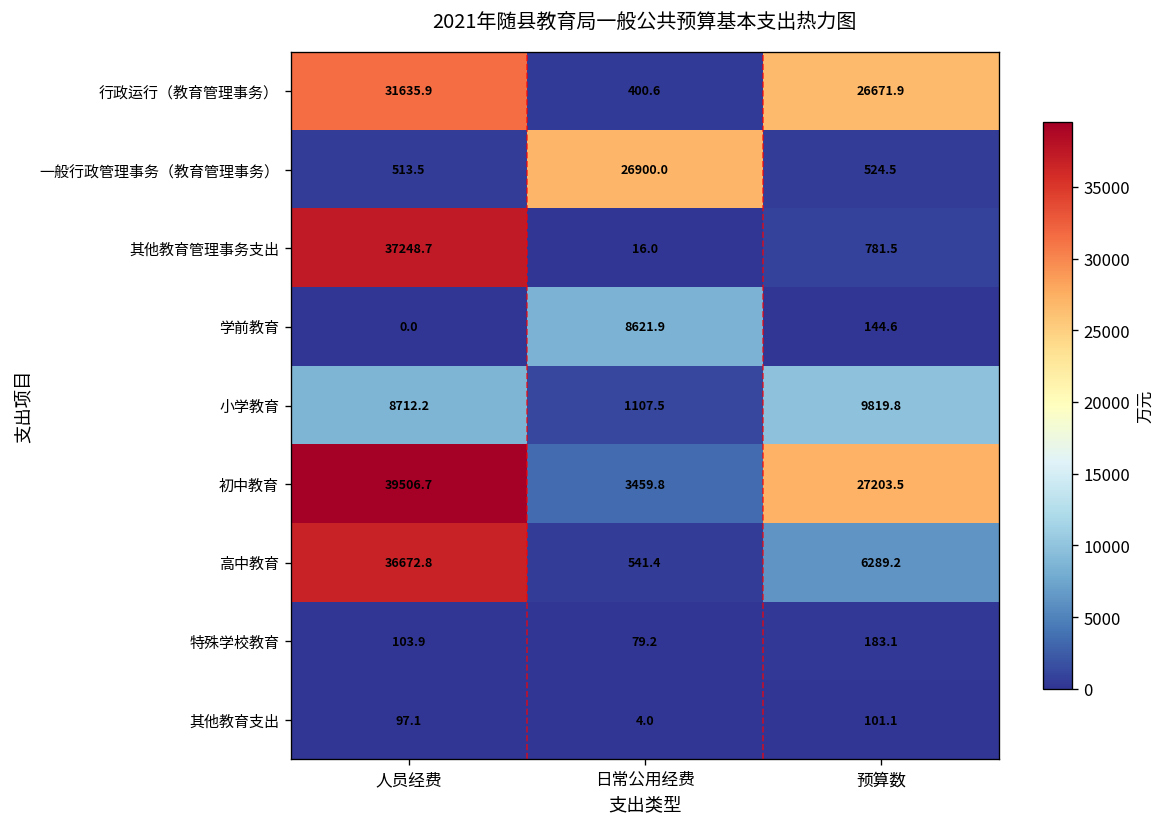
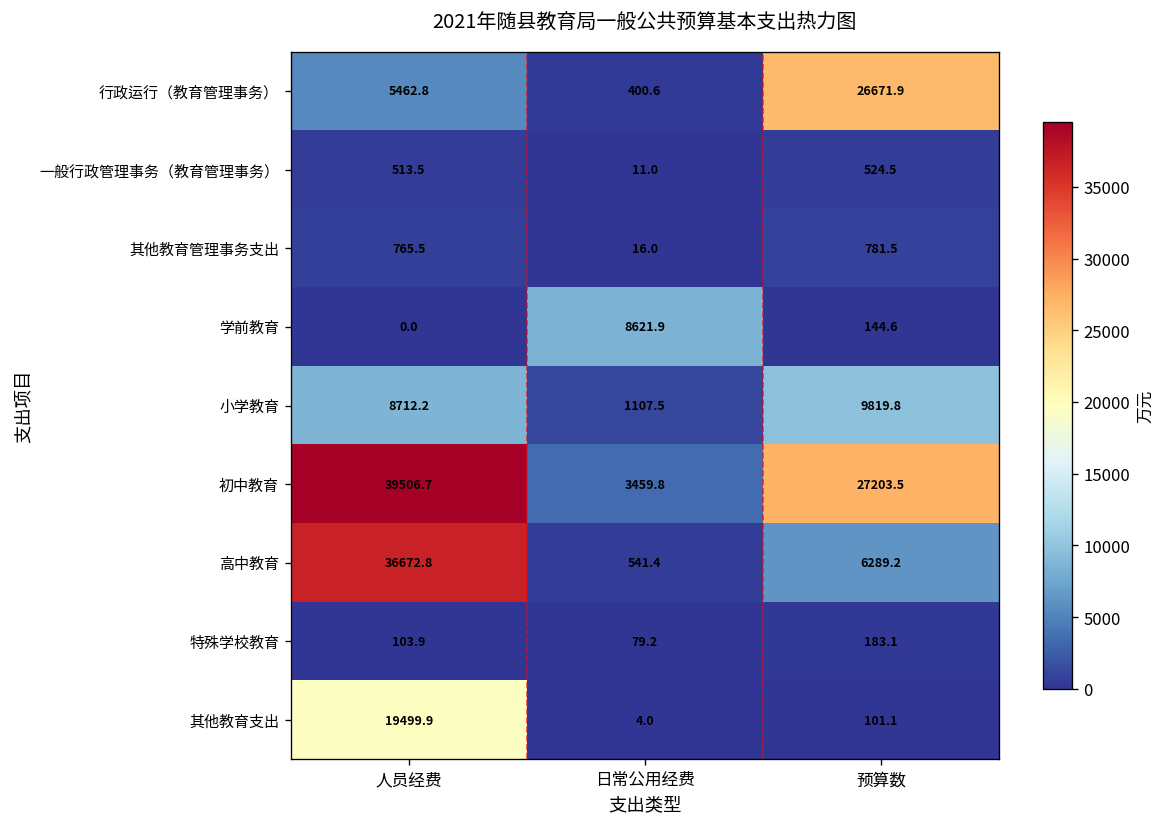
  {
    "行政运行（教育管理事务）": {
-     "人员经费": 31635.9,
+     "人员经费": 5462.8,
      "日常公用经费": 400.6,
      "预算数": 26671.9
    },
    "一般行政管理事务（教育管理事务）": {
      "人员经费": 513.5,
-     "日常公用经费": 26900.0,
+     "日常公用经费": 11.0,
      "预算数": 524.5
    },
    "其他教育管理事务支出": {
-     "人员经费": 37248.7,
+     "人员经费": 765.5,
      "日常公用经费": 16.0,
      "预算数": 781.5
    },
    "学前教育": {
      "人员经费": 0.0,
      "日常公用经费": 8621.9,
      "预算数": 144.6
    },
    "小学教育": {
      "人员经费": 8712.2,
      "日常公用经费": 1107.5,
      "预算数": 9819.8
    },
    "初中教育": {
      "人员经费": 39506.7,
      "日常公用经费": 3459.8,
      "预算数": 27203.5
    },
    "高中教育": {
      "人员经费": 36672.8,
      "日常公用经费": 541.4,
      "预算数": 6289.2
    },
    "特殊学校教育": {
      "人员经费": 103.9,
      "日常公用经费": 79.2,
      "预算数": 183.1
    },
    "其他教育支出": {
-     "人员经费": 97.1,
+     "人员经费": 19499.9,
      "日常公用经费": 4.0,
      "预算数": 101.1
    }
  }
